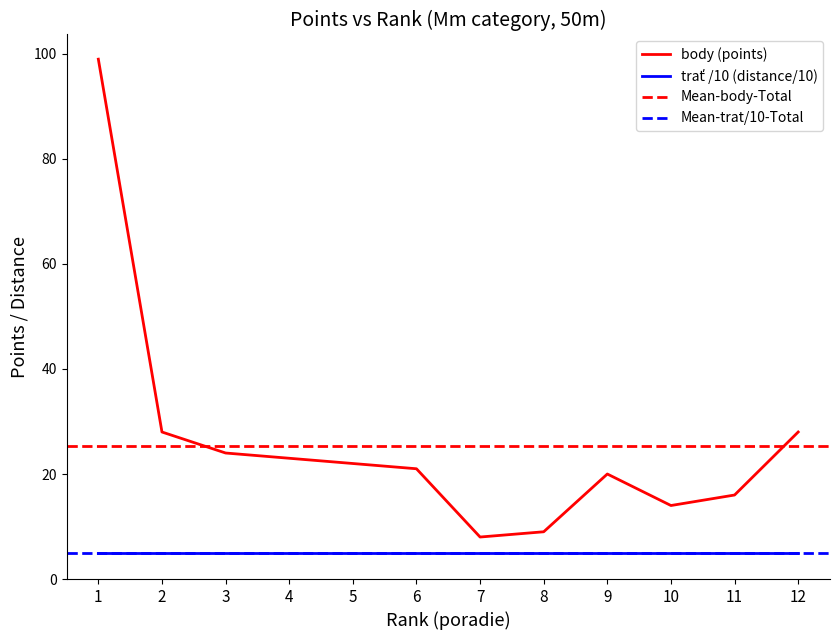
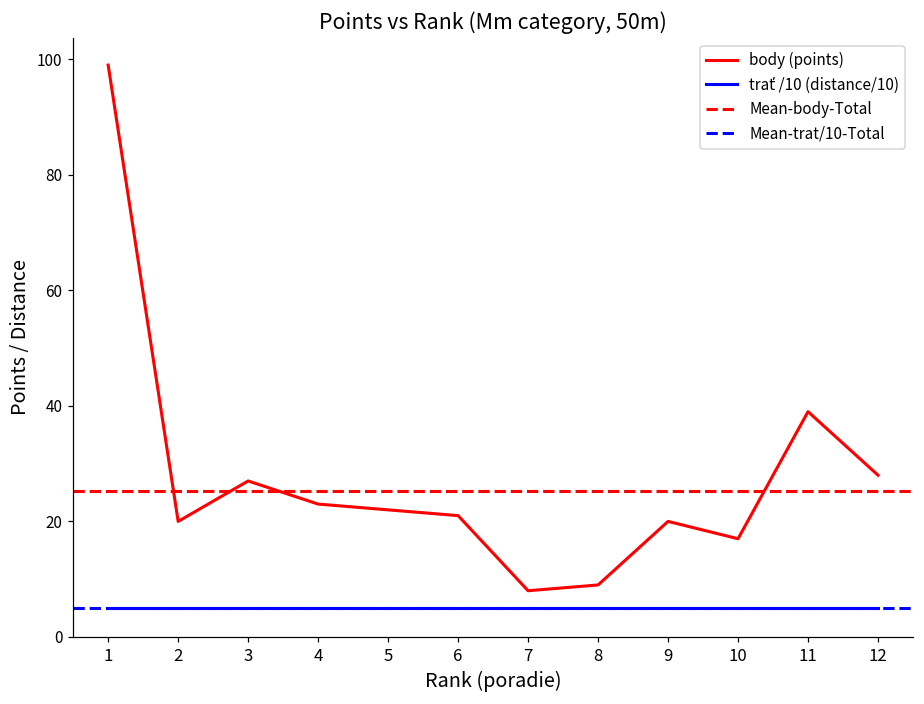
  {
    "body (points)": {
      "1": 99,
-     "2": 28,
-     "3": 24,
+     "2": 20,
+     "3": 27,
      "4": 23,
      "5": 22,
      "6": 21,
      "7": 8,
      "8": 9,
      "9": 20,
-     "10": 14,
-     "11": 16,
+     "10": 17,
+     "11": 39,
      "12": 28
    },
    "trať /10 (distance/10)": {
      "1": 5,
      "2": 5,
      "3": 5,
      "4": 5,
      "5": 5,
      "6": 5,
      "7": 5,
      "8": 5,
      "9": 5,
      "10": 5,
      "11": 5,
      "12": 5
    }
  }
